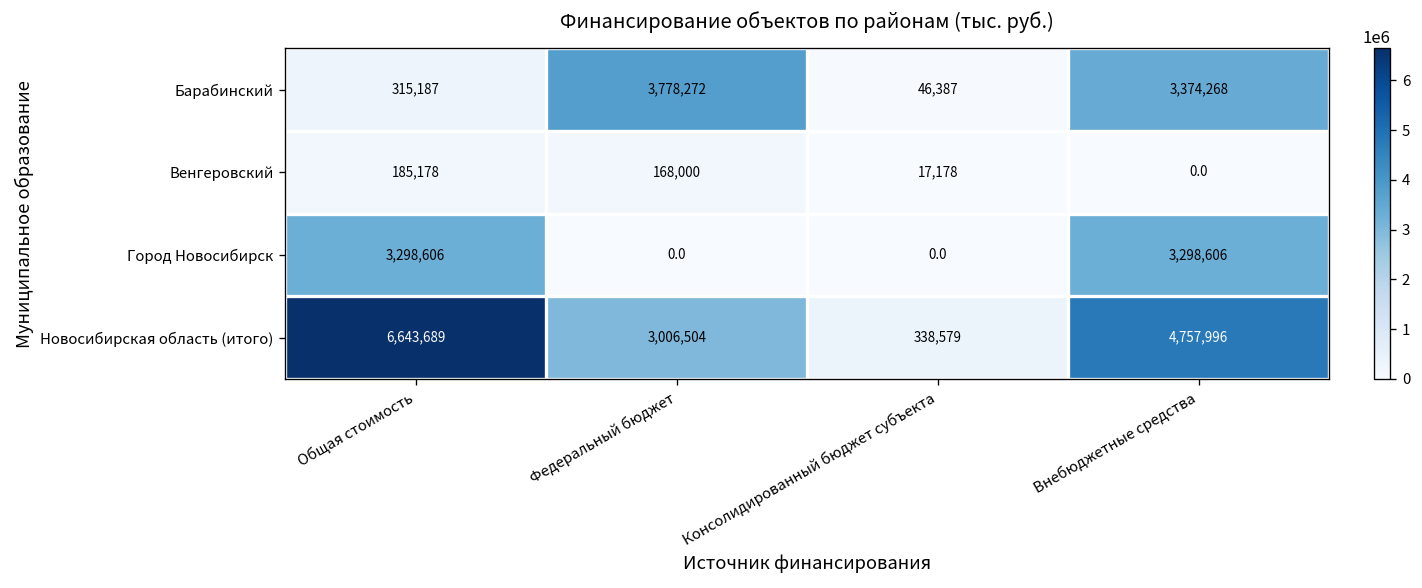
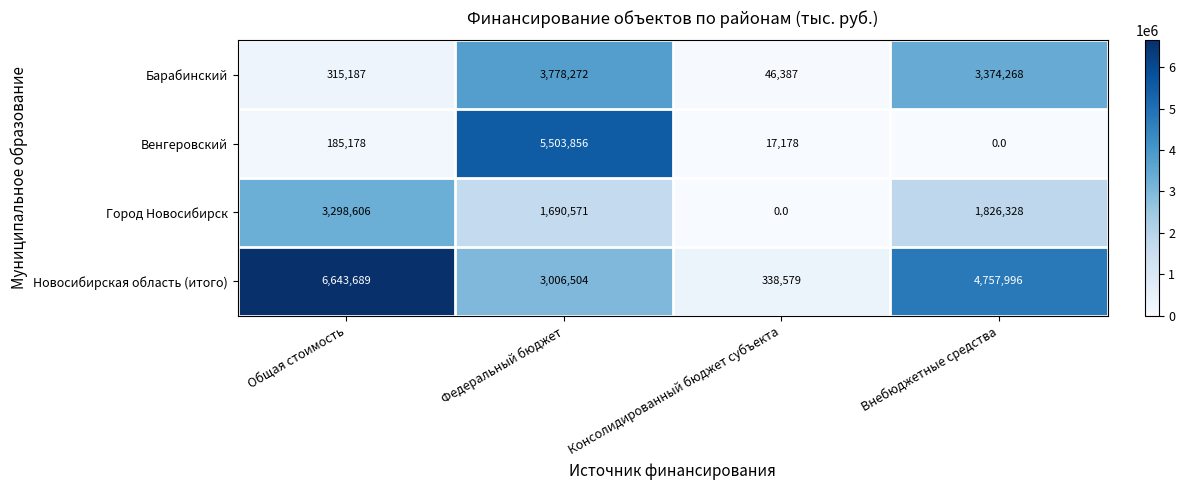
  {
    "Барабинский": {
      "Общая стоимость": "315,187",
      "Федеральный бюджет": "3,778,272",
      "Консолидированный бюджет субъекта": "46,387",
      "Внебюджетные средства": "3,374,268"
    },
    "Венгеровский": {
      "Общая стоимость": "185,178",
-     "Федеральный бюджет": "168,000",
+     "Федеральный бюджет": "5,503,856",
      "Консолидированный бюджет субъекта": "17,178",
      "Внебюджетные средства": "0.0"
    },
    "Город Новосибирск": {
      "Общая стоимость": "3,298,606",
-     "Федеральный бюджет": "0.0",
+     "Федеральный бюджет": "1,690,571",
      "Консолидированный бюджет субъекта": "0.0",
-     "Внебюджетные средства": "3,298,606"
+     "Внебюджетные средства": "1,826,328"
    },
    "Новосибирская область (итого)": {
      "Общая стоимость": "6,643,689",
      "Федеральный бюджет": "3,006,504",
      "Консолидированный бюджет субъекта": "338,579",
      "Внебюджетные средства": "4,757,996"
    }
  }
